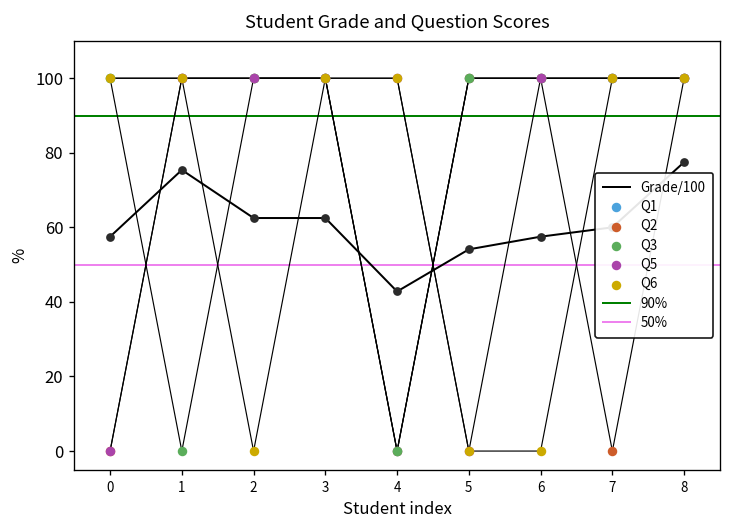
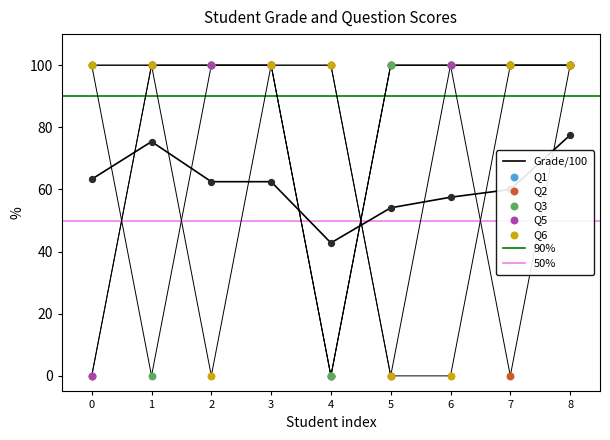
  {
    "Grade/100": {
-     "0": 58,
+     "0": 63,
      "1": 75,
      "2": 63,
      "3": 63,
      "4": 43,
      "5": 54,
      "6": 58,
      "8": 78
    },
    "Q2": {
      "7": 0
    },
    "Q3": {
      "1": 0
    },
    "Q6": {
      "2": 0,
      "6": 0
    }
  }
